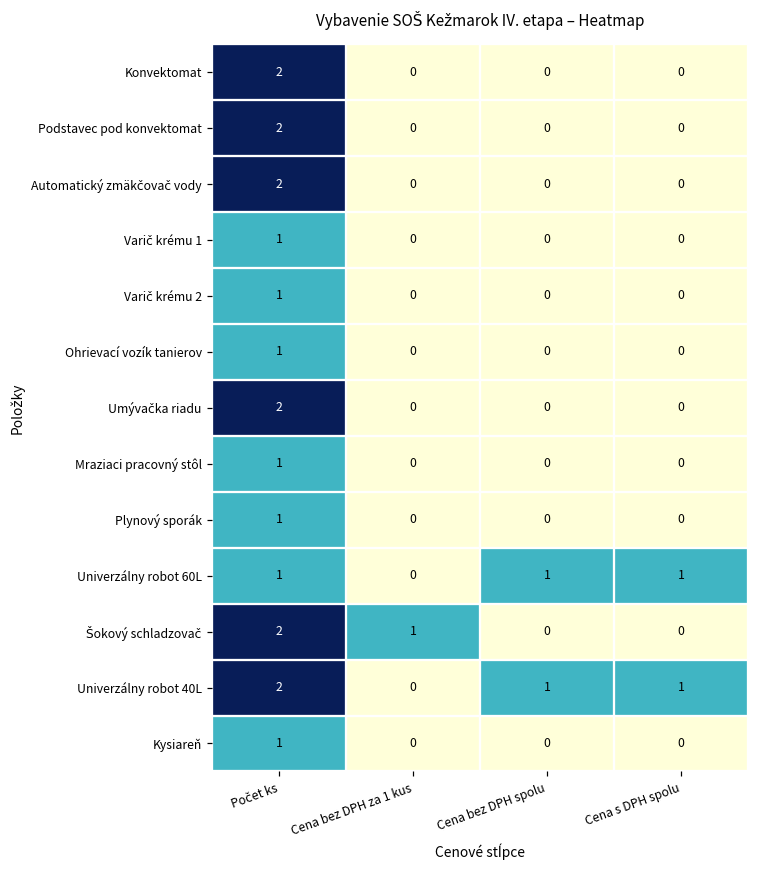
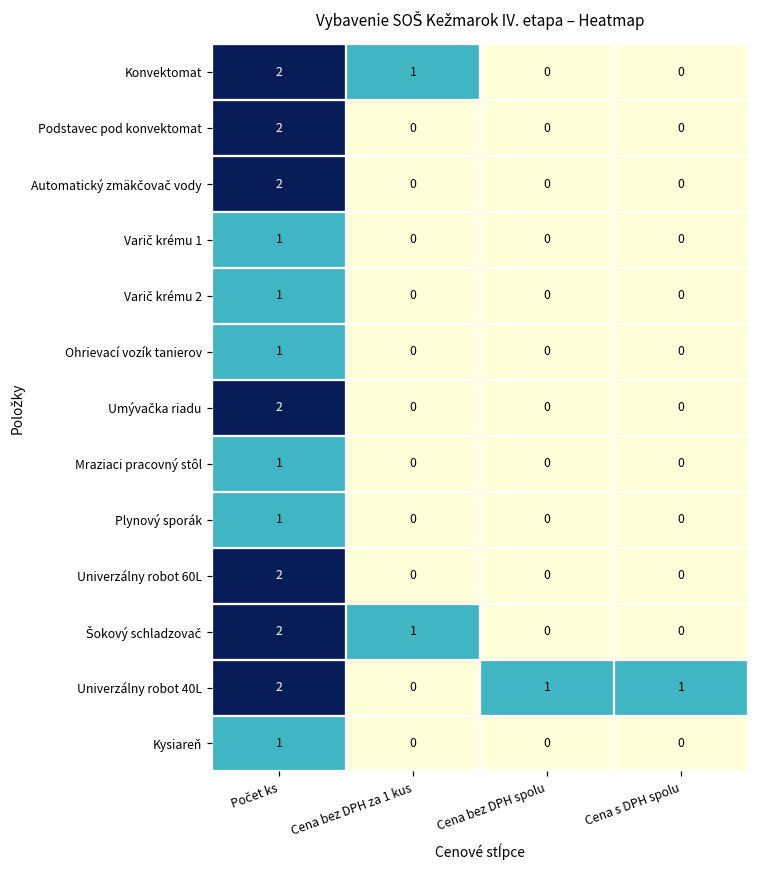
  {
    "Konvektomat": {
      "Počet ks": 2,
-     "Cena bez DPH za 1 kus": 0,
+     "Cena bez DPH za 1 kus": 1,
      "Cena bez DPH spolu": 0,
      "Cena s DPH spolu": 0
    },
    "Podstavec pod konvektomat": {
      "Počet ks": 2,
      "Cena bez DPH za 1 kus": 0,
      "Cena bez DPH spolu": 0,
      "Cena s DPH spolu": 0
    },
    "Automatický zmäkčovač vody": {
      "Počet ks": 2,
      "Cena bez DPH za 1 kus": 0,
      "Cena bez DPH spolu": 0,
      "Cena s DPH spolu": 0
    },
    "Varič krému 1": {
      "Počet ks": 1,
      "Cena bez DPH za 1 kus": 0,
      "Cena bez DPH spolu": 0,
      "Cena s DPH spolu": 0
    },
    "Varič krému 2": {
      "Počet ks": 1,
      "Cena bez DPH za 1 kus": 0,
      "Cena bez DPH spolu": 0,
      "Cena s DPH spolu": 0
    },
    "Ohrievací vozík tanierov": {
      "Počet ks": 1,
      "Cena bez DPH za 1 kus": 0,
      "Cena bez DPH spolu": 0,
      "Cena s DPH spolu": 0
    },
    "Umývačka riadu": {
      "Počet ks": 2,
      "Cena bez DPH za 1 kus": 0,
      "Cena bez DPH spolu": 0,
      "Cena s DPH spolu": 0
    },
    "Mraziaci pracovný stôl": {
      "Počet ks": 1,
      "Cena bez DPH za 1 kus": 0,
      "Cena bez DPH spolu": 0,
      "Cena s DPH spolu": 0
    },
    "Plynový sporák": {
      "Počet ks": 1,
      "Cena bez DPH za 1 kus": 0,
      "Cena bez DPH spolu": 0,
      "Cena s DPH spolu": 0
    },
    "Univerzálny robot 60L": {
-     "Počet ks": 1,
+     "Počet ks": 2,
      "Cena bez DPH za 1 kus": 0,
-     "Cena bez DPH spolu": 1,
-     "Cena s DPH spolu": 1
+     "Cena bez DPH spolu": 0,
+     "Cena s DPH spolu": 0
    },
    "Šokový schladzovač": {
      "Počet ks": 2,
      "Cena bez DPH za 1 kus": 1,
      "Cena bez DPH spolu": 0,
      "Cena s DPH spolu": 0
    },
    "Univerzálny robot 40L": {
      "Počet ks": 2,
      "Cena bez DPH za 1 kus": 0,
      "Cena bez DPH spolu": 1,
      "Cena s DPH spolu": 1
    },
    "Kysiareň": {
      "Počet ks": 1,
      "Cena bez DPH za 1 kus": 0,
      "Cena bez DPH spolu": 0,
      "Cena s DPH spolu": 0
    }
  }
